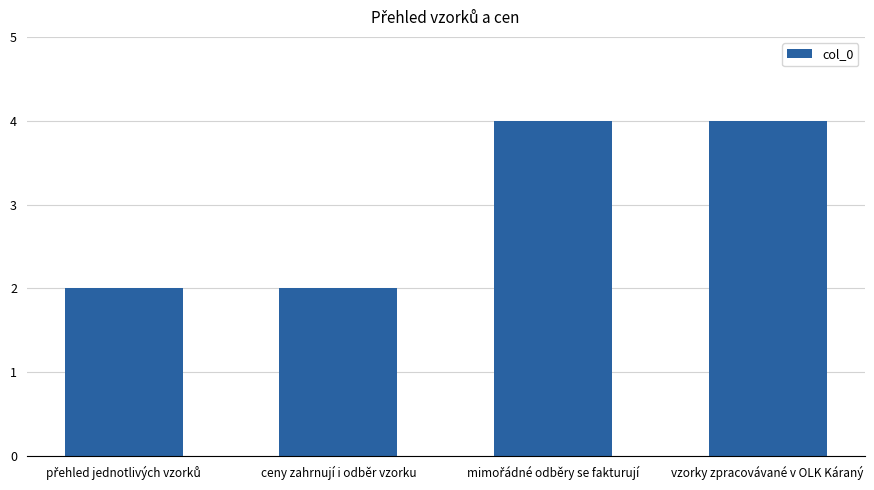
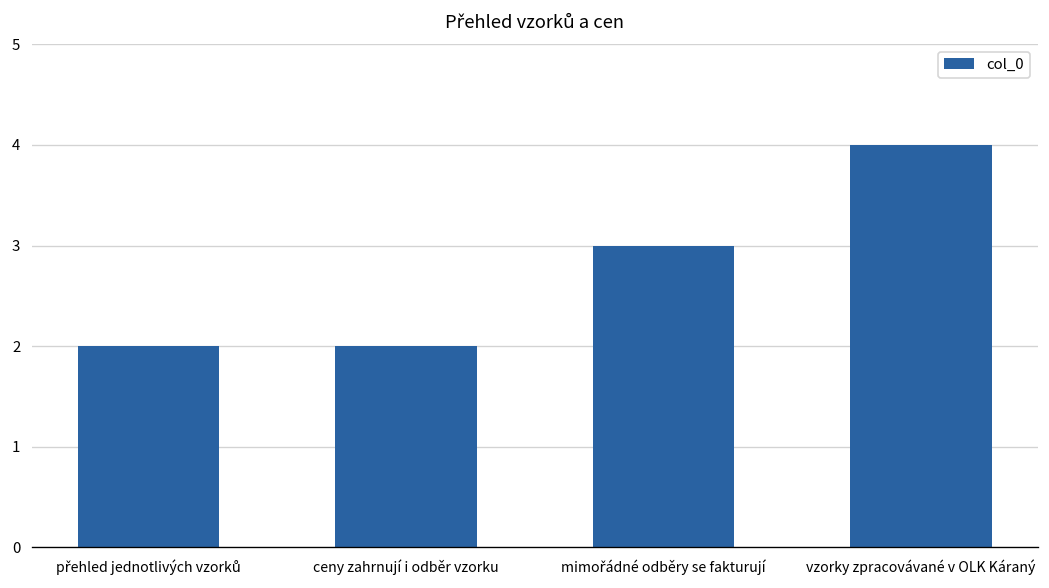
  {
    "přehled jednotlivých vzorků": 2,
    "ceny zahrnují i odběr vzorku": 2,
-   "mimořádné odběry se fakturují": 4,
+   "mimořádné odběry se fakturují": 3,
    "vzorky zpracovávané v OLK Káraný": 4
  }
